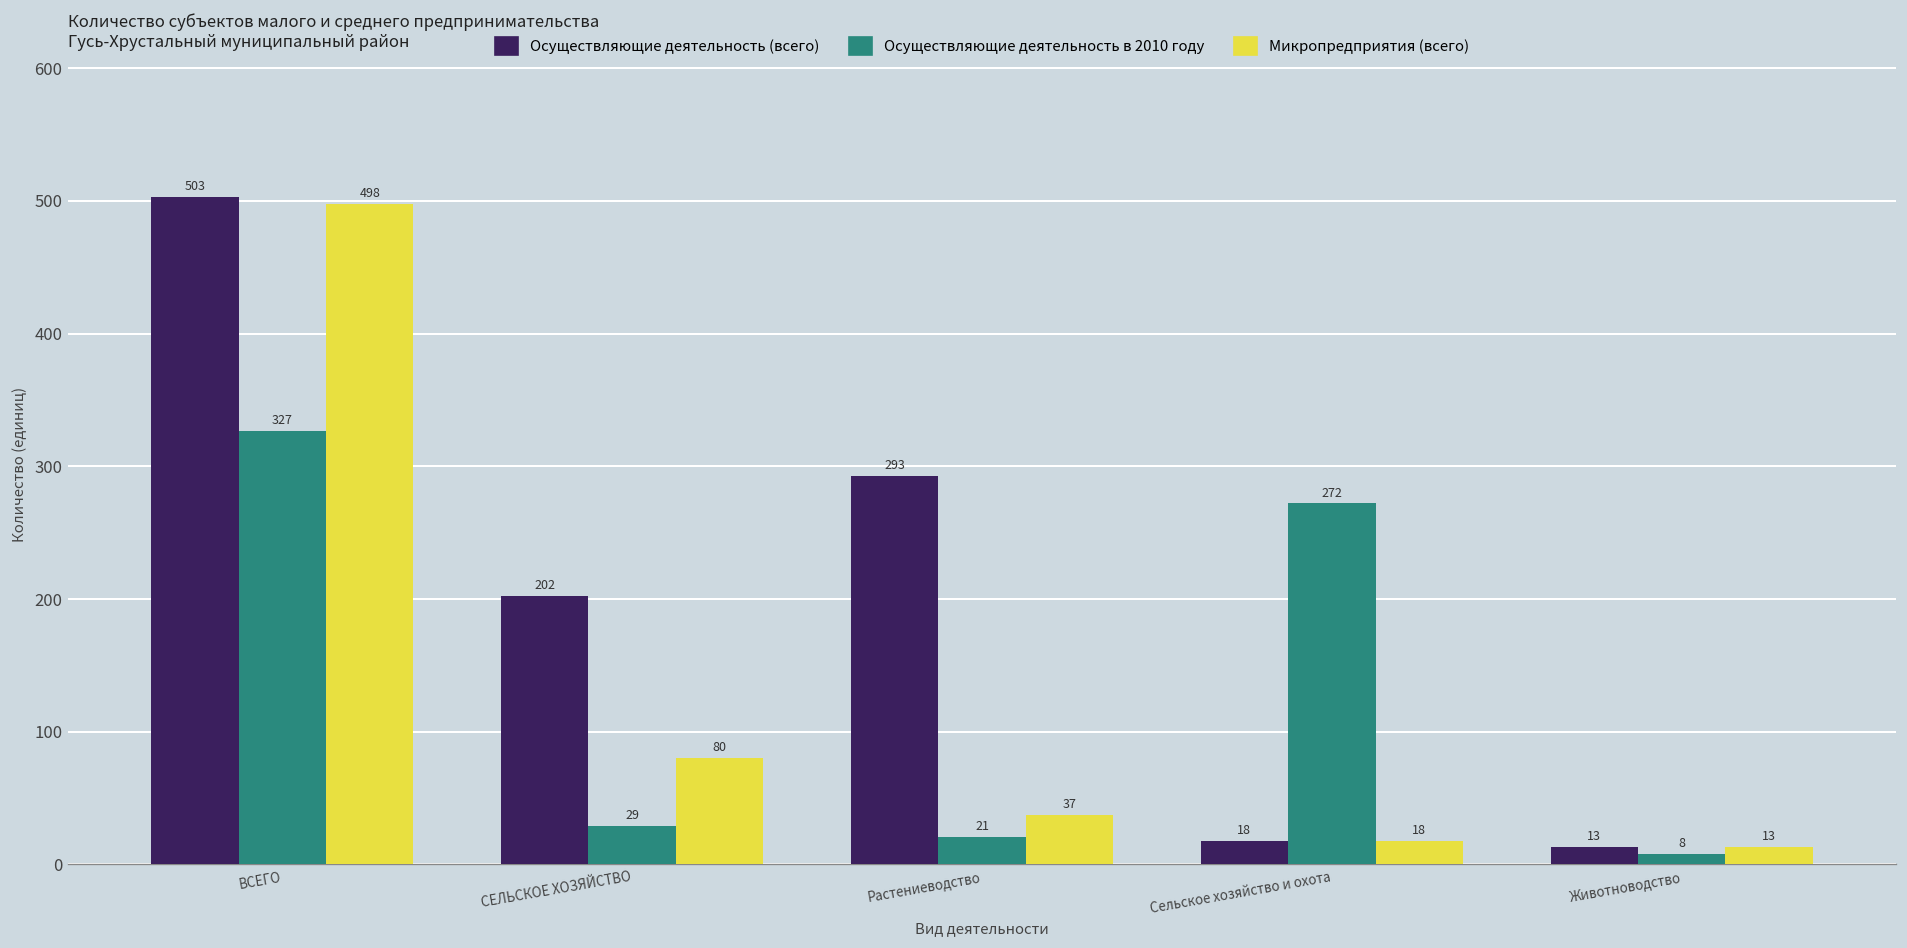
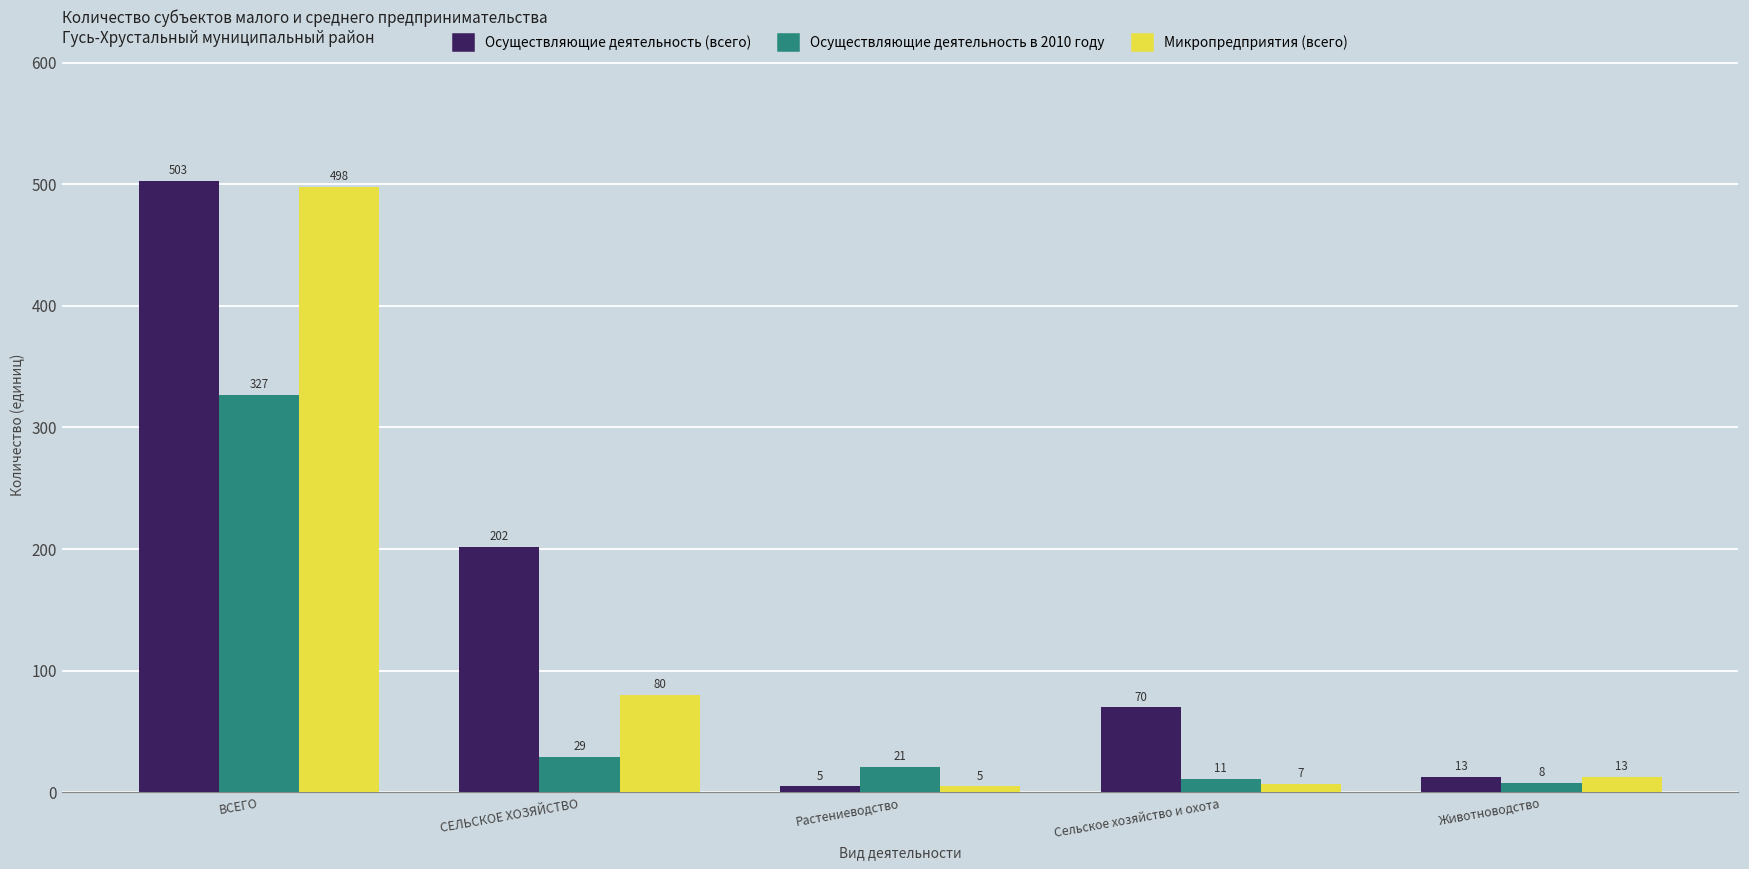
  {
    "Осуществляющие деятельность (всего)": {
      "ВСЕГО": 503,
      "СЕЛЬСКОЕ ХОЗЯЙСТВО": 202,
-     "Растениеводство": 293,
-     "Сельское хозяйство и охота": 18,
+     "Растениеводство": 5,
+     "Сельское хозяйство и охота": 70,
      "Животноводство": 13
    },
    "Осуществляющие деятельность в 2010 году": {
      "ВСЕГО": 327,
      "СЕЛЬСКОЕ ХОЗЯЙСТВО": 29,
      "Растениеводство": 21,
-     "Сельское хозяйство и охота": 272,
+     "Сельское хозяйство и охота": 11,
      "Животноводство": 8
    },
    "Микропредприятия (всего)": {
      "ВСЕГО": 498,
      "СЕЛЬСКОЕ ХОЗЯЙСТВО": 80,
-     "Растениеводство": 37,
-     "Сельское хозяйство и охота": 18,
+     "Растениеводство": 5,
+     "Сельское хозяйство и охота": 7,
      "Животноводство": 13
    }
  }
